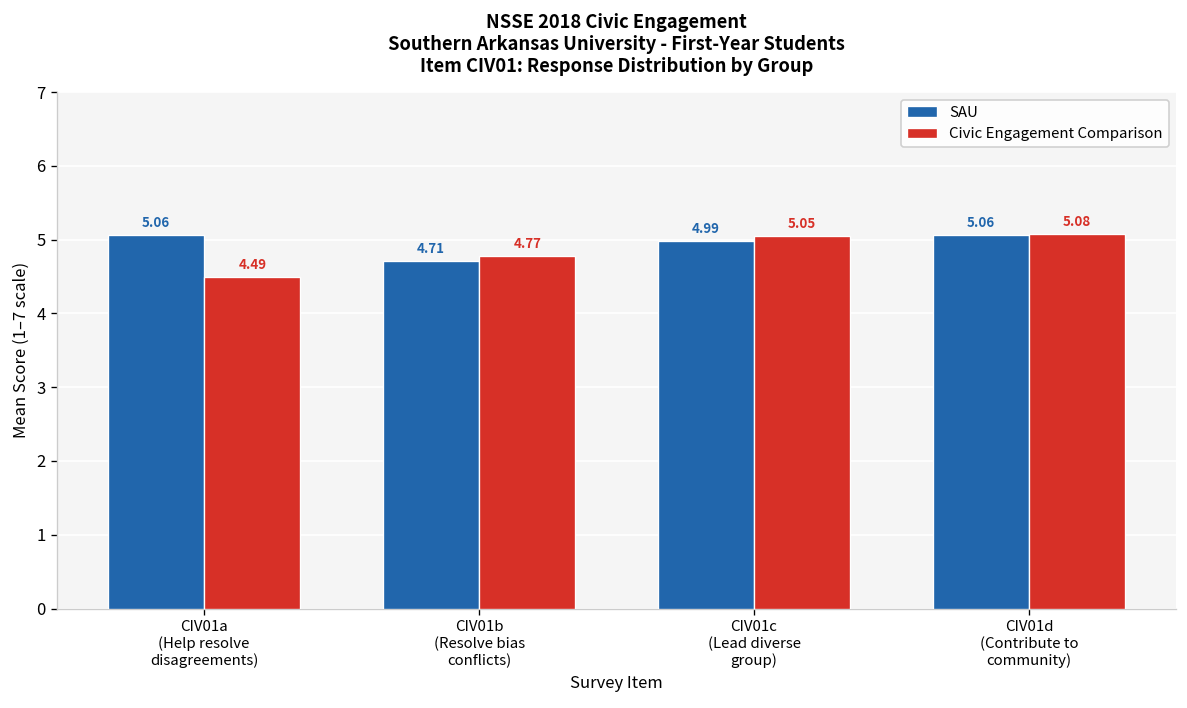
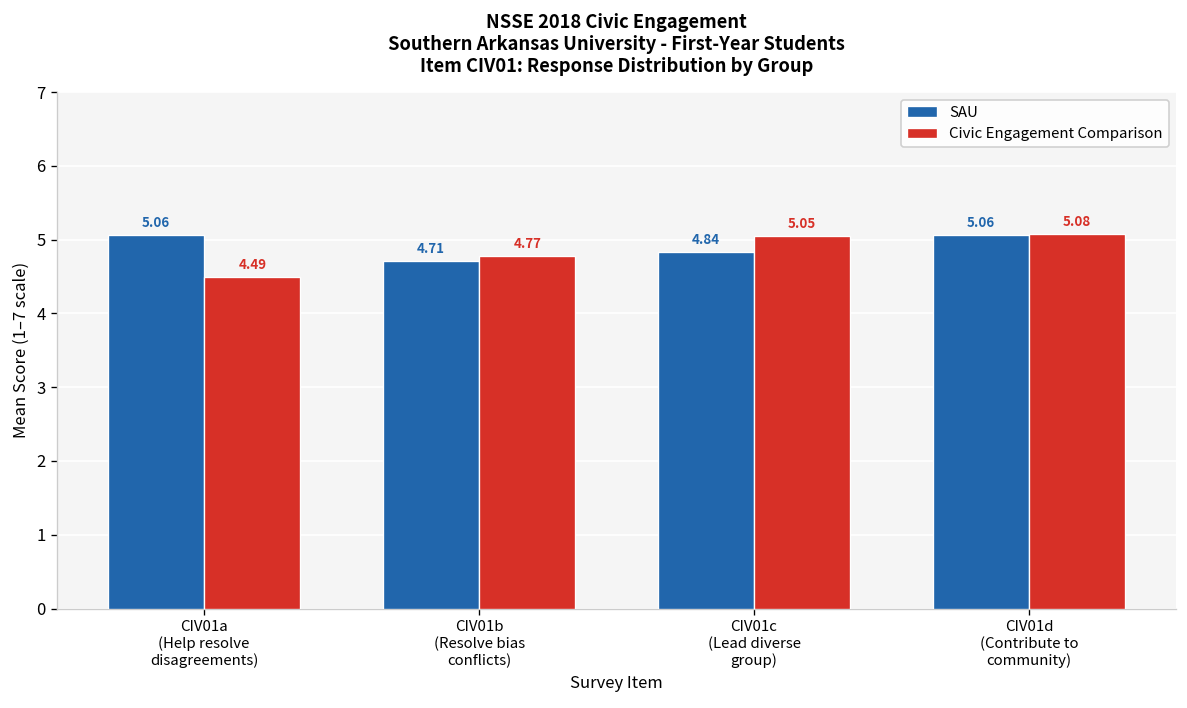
  {
    "SAU": {
      "CIV01a (Help resolve disagreements)": 5.06,
      "CIV01b (Resolve bias conflicts)": 4.71,
-     "CIV01c (Lead diverse group)": 4.99,
+     "CIV01c (Lead diverse group)": 4.84,
      "CIV01d (Contribute to community)": 5.06
    },
    "Civic Engagement Comparison": {
      "CIV01a (Help resolve disagreements)": 4.49,
      "CIV01b (Resolve bias conflicts)": 4.77,
      "CIV01c (Lead diverse group)": 5.05,
      "CIV01d (Contribute to community)": 5.08
    }
  }
